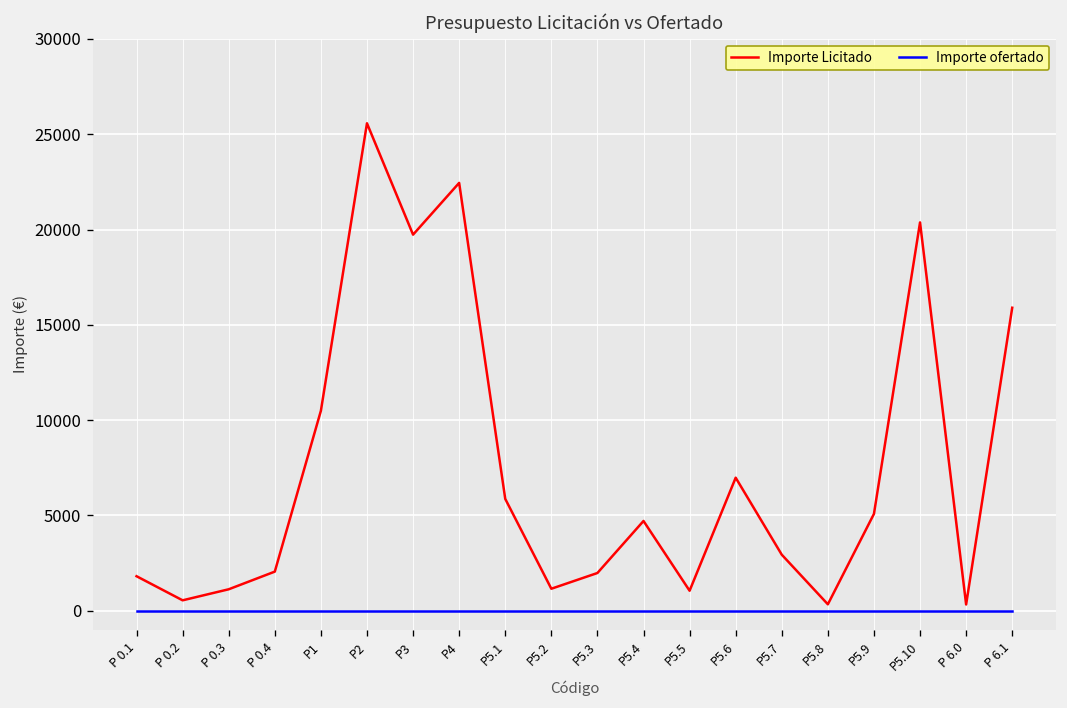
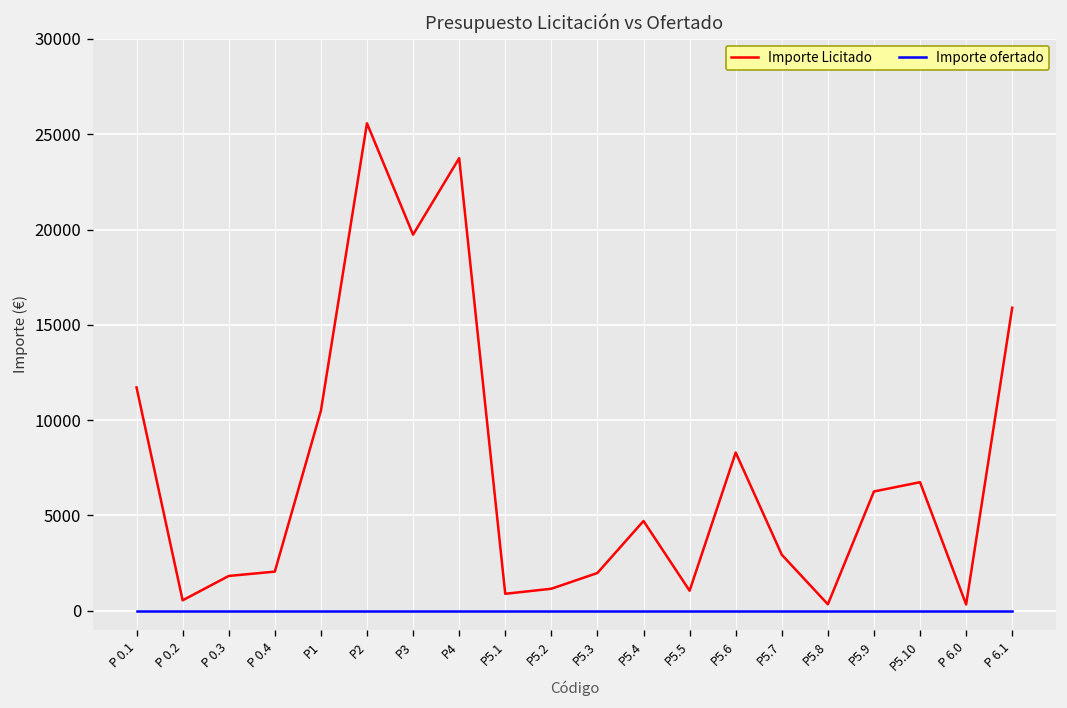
  {
    "Importe Licitado": {
-     "P 0.1": 1800,
+     "P 0.1": 11700,
      "P 0.2": 500,
-     "P 0.3": 1100,
+     "P 0.3": 1800,
      "P 0.4": 2100,
      "P1": 10500,
      "P2": 25600,
      "P3": 19700,
-     "P4": 22400,
-     "P5.1": 5900,
+     "P4": 23700,
+     "P5.1": 900,
      "P5.2": 1200,
      "P5.3": 2000,
      "P5.4": 4700,
      "P5.5": 1100,
-     "P5.6": 7000,
+     "P5.6": 8300,
      "P5.7": 2900,
      "P5.8": 300,
-     "P5.9": 5100,
-     "P5.10": 20400,
+     "P5.9": 6300,
+     "P5.10": 6700,
      "P 6.0": 300,
      "P 6.1": 15900
    },
    "Importe ofertado": {
      "P 0.1": 0,
      "P 0.2": 0,
      "P 0.3": 0,
      "P 0.4": 0,
      "P1": 0,
      "P2": 0,
      "P3": 0,
      "P4": 0,
      "P5.1": 0,
      "P5.2": 0,
      "P5.3": 0,
      "P5.4": 0,
      "P5.5": 0,
      "P5.6": 0,
      "P5.7": 0,
      "P5.8": 0,
      "P5.9": 0,
      "P5.10": 0,
      "P 6.0": 0,
      "P 6.1": 0
    }
  }
